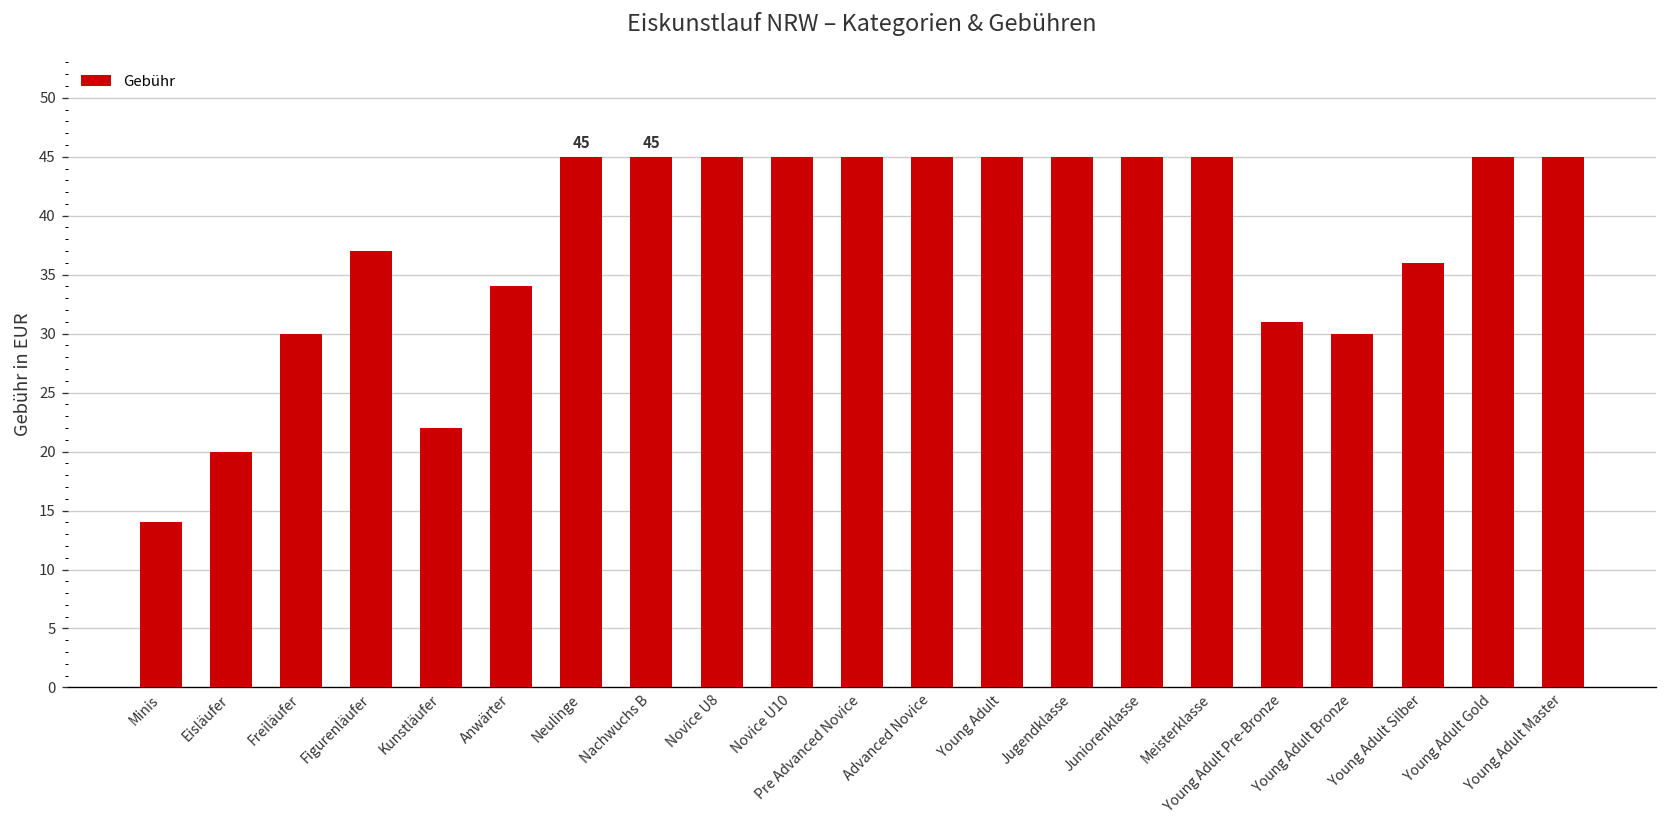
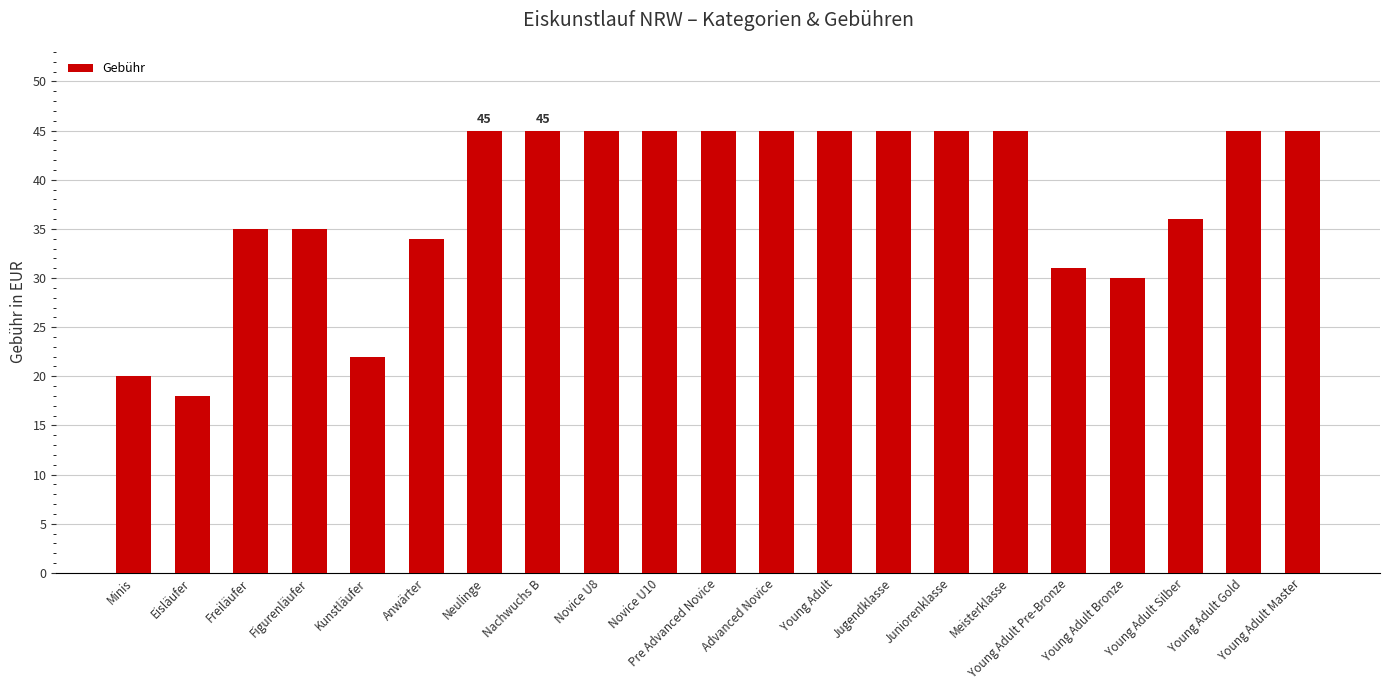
  {
-   "Minis": 14,
-   "Eisläufer": 20,
-   "Freiläufer": 30,
-   "Figurenläufer": 37,
+   "Minis": 20,
+   "Eisläufer": 18,
+   "Freiläufer": 35,
+   "Figurenläufer": 35,
    "Kunstläufer": 22,
    "Anwärter": 34,
    "Novice U8": 45,
    "Novice U10": 45,
    "Pre Advanced Novice": 45,
    "Advanced Novice": 45,
    "Young Adult": 45,
    "Jugendklasse": 45,
    "Juniorenklasse": 45,
    "Meisterklasse": 45,
    "Young Adult Pre-Bronze": 31,
    "Young Adult Bronze": 30,
    "Young Adult Silber": 36,
    "Young Adult Gold": 45,
    "Young Adult Master": 45
  }
